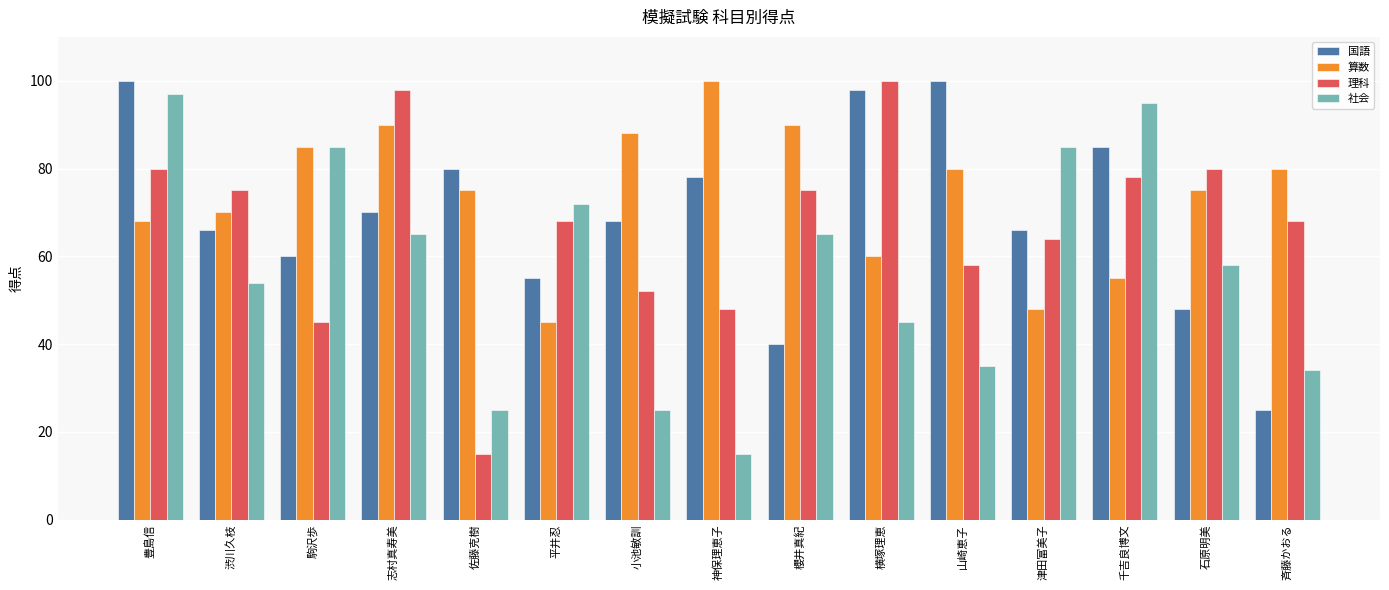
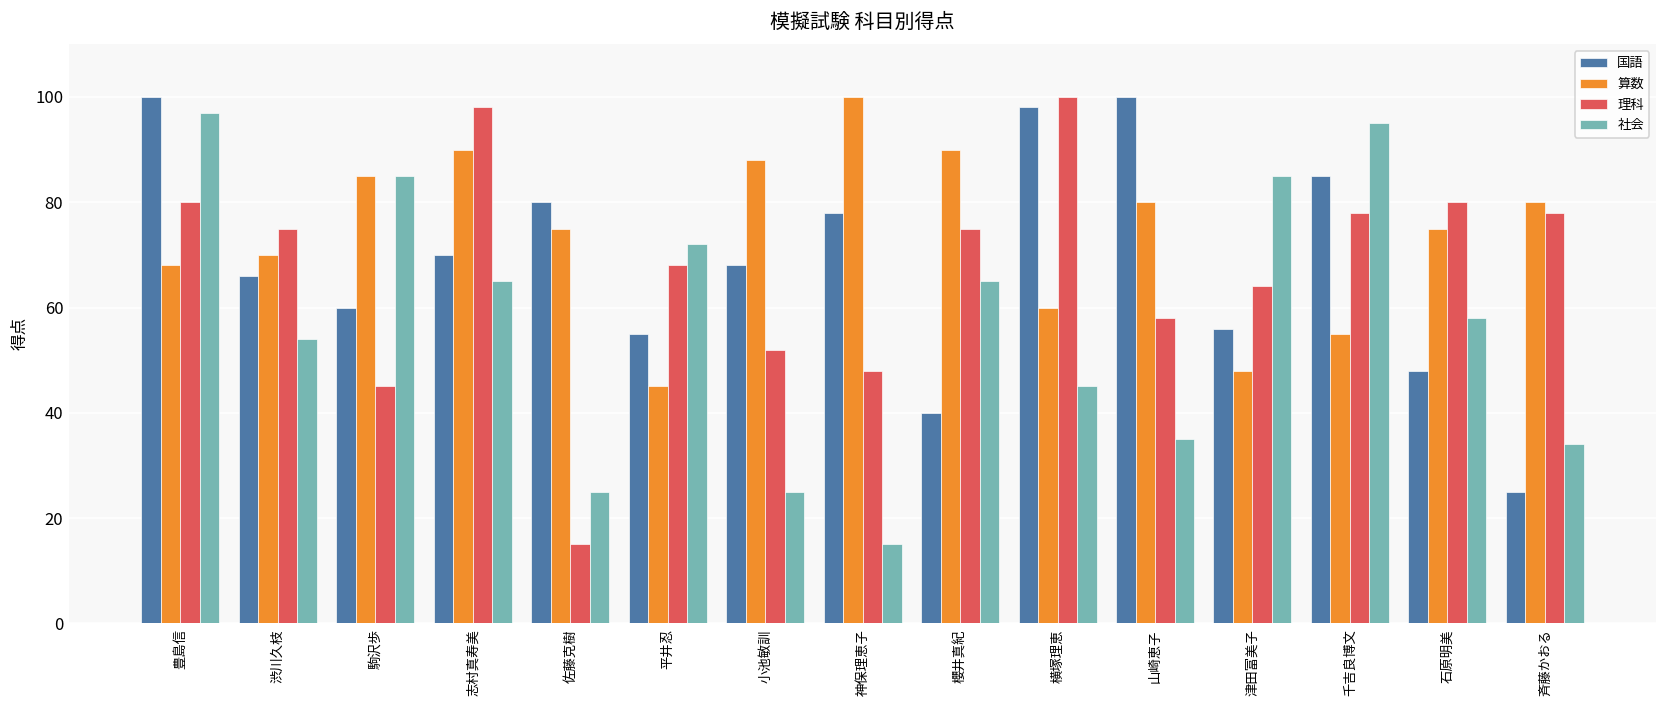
  {
    "国語": {
      "豊島信": 100,
      "渋川久枝": 66,
      "駒沢歩": 60,
      "志村真寿美": 70,
      "佐藤克樹": 80,
      "平井忍": 55,
      "小池敏訓": 68,
      "神保理恵子": 78,
      "櫻井真紀": 40,
      "横塚理恵": 98,
      "山崎恵子": 100,
-     "津田富美子": 66,
+     "津田富美子": 56,
      "千吉良博文": 85,
      "石原明美": 48,
      "斉藤かおる": 25
    },
    "算数": {
      "豊島信": 68,
      "渋川久枝": 70,
      "駒沢歩": 85,
      "志村真寿美": 90,
      "佐藤克樹": 75,
      "平井忍": 45,
      "小池敏訓": 88,
      "神保理恵子": 100,
      "櫻井真紀": 90,
      "横塚理恵": 60,
      "山崎恵子": 80,
      "津田富美子": 48,
      "千吉良博文": 55,
      "石原明美": 75,
      "斉藤かおる": 80
    },
    "理科": {
      "豊島信": 80,
      "渋川久枝": 75,
      "駒沢歩": 45,
      "志村真寿美": 98,
      "佐藤克樹": 15,
      "平井忍": 68,
      "小池敏訓": 52,
      "神保理恵子": 48,
      "櫻井真紀": 75,
      "横塚理恵": 100,
      "山崎恵子": 58,
      "津田富美子": 64,
      "千吉良博文": 78,
      "石原明美": 80,
-     "斉藤かおる": 68
+     "斉藤かおる": 78
    },
    "社会": {
      "豊島信": 97,
      "渋川久枝": 54,
      "駒沢歩": 85,
      "志村真寿美": 65,
      "佐藤克樹": 25,
      "平井忍": 72,
      "小池敏訓": 25,
      "神保理恵子": 15,
      "櫻井真紀": 65,
      "横塚理恵": 45,
      "山崎恵子": 35,
      "津田富美子": 85,
      "千吉良博文": 95,
      "石原明美": 58,
      "斉藤かおる": 34
    }
  }
